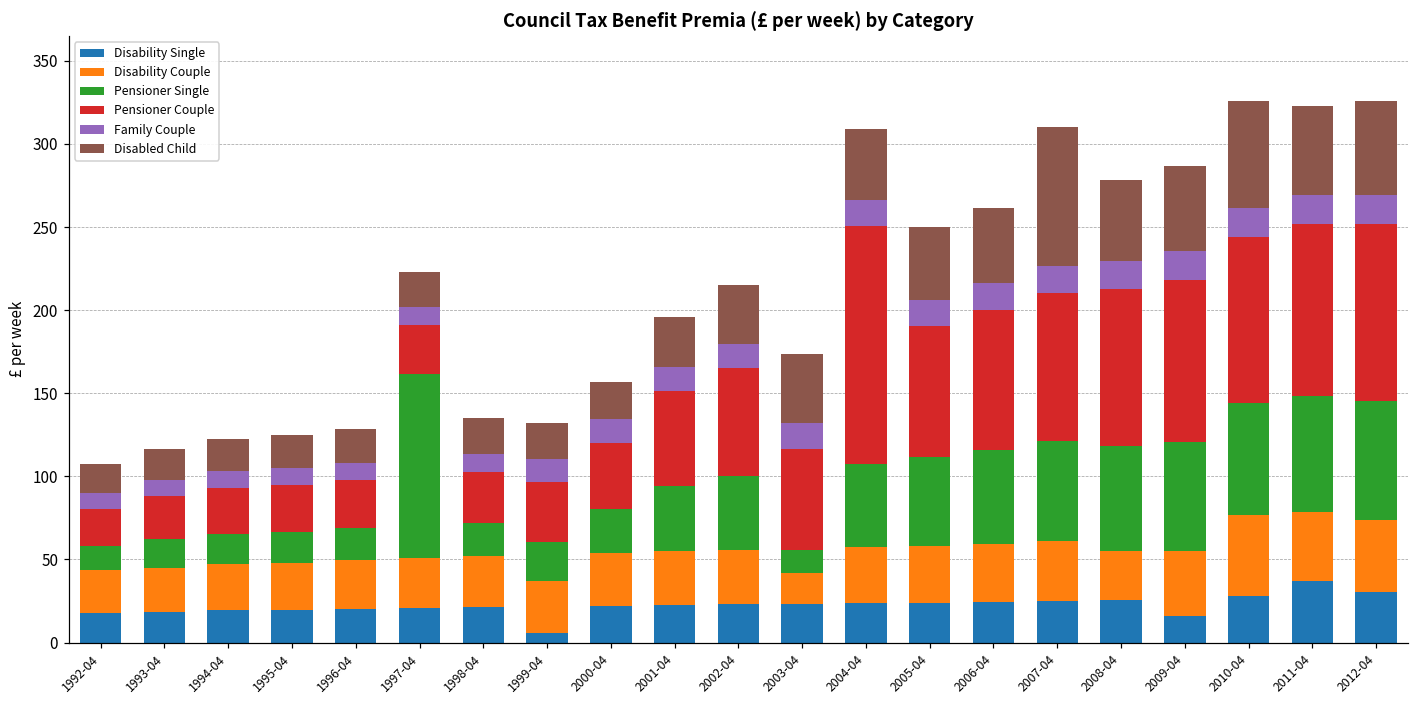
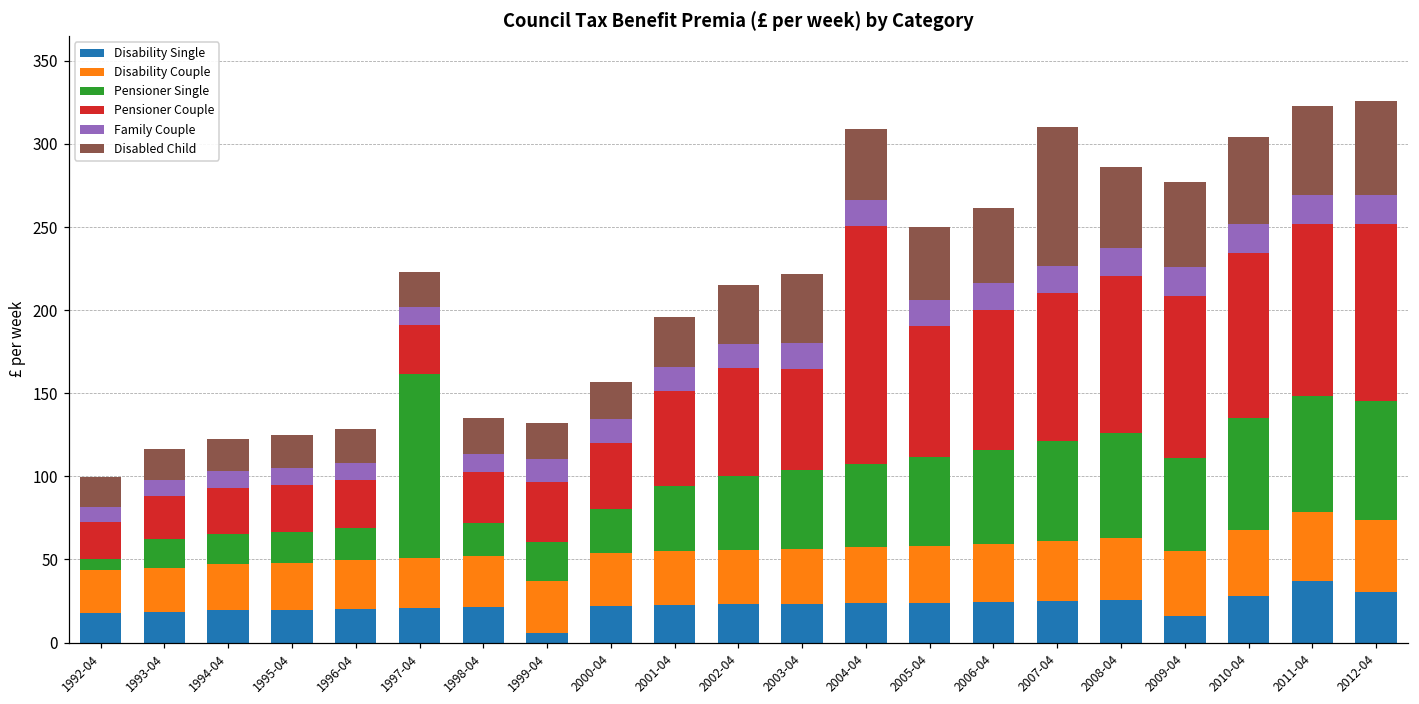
  {
    "Disability Single": {
      "1992-04": 18,
      "1993-04": 18,
      "1994-04": 19,
      "1995-04": 20,
      "1996-04": 20,
      "1997-04": 21,
      "1998-04": 21,
      "1999-04": 6,
      "2000-04": 22,
      "2001-04": 23,
      "2002-04": 23,
      "2003-04": 23,
      "2004-04": 24,
      "2005-04": 24,
      "2006-04": 25,
      "2007-04": 25,
      "2008-04": 26,
      "2009-04": 16,
      "2010-04": 28,
      "2011-04": 37,
      "2012-04": 30
    },
    "Disability Couple": {
      "1992-04": 26,
      "1993-04": 26,
      "1994-04": 28,
      "1995-04": 28,
      "1996-04": 29,
      "1997-04": 30,
      "1998-04": 31,
      "1999-04": 31,
      "2000-04": 32,
      "2001-04": 32,
      "2002-04": 33,
-     "2003-04": 19,
+     "2003-04": 33,
      "2004-04": 34,
      "2005-04": 34,
      "2006-04": 35,
      "2007-04": 36,
-     "2008-04": 29,
+     "2008-04": 37,
      "2009-04": 39,
-     "2010-04": 49,
+     "2010-04": 40,
      "2011-04": 41,
      "2012-04": 43
    },
    "Pensioner Single": {
-     "1992-04": 15,
+     "1992-04": 7,
      "1993-04": 17,
      "1994-04": 18,
      "1995-04": 19,
      "1996-04": 19,
      "1997-04": 111,
      "1998-04": 20,
      "1999-04": 24,
      "2000-04": 26,
      "2001-04": 39,
      "2002-04": 44,
-     "2003-04": 14,
+     "2003-04": 47,
      "2004-04": 50,
      "2005-04": 53,
      "2006-04": 57,
      "2007-04": 60,
      "2008-04": 64,
-     "2009-04": 66,
+     "2009-04": 56,
      "2010-04": 67,
      "2011-04": 70,
      "2012-04": 72
    },
    "Pensioner Couple": {
      "1992-04": 22,
      "1993-04": 26,
      "1994-04": 28,
      "1995-04": 28,
      "1996-04": 29,
      "1997-04": 30,
      "1998-04": 30,
      "1999-04": 36,
      "2000-04": 40,
      "2001-04": 57,
      "2002-04": 65,
      "2003-04": 61,
      "2004-04": 143,
      "2005-04": 79,
      "2006-04": 84,
      "2007-04": 89,
      "2008-04": 94,
      "2009-04": 98,
      "2010-04": 100,
      "2011-04": 104,
      "2012-04": 106
    },
    "Family Couple": {
      "1992-04": 9,
      "1993-04": 10,
      "1994-04": 10,
      "1995-04": 10,
      "1996-04": 11,
      "1997-04": 11,
      "1998-04": 11,
      "1999-04": 14,
      "2000-04": 14,
      "2001-04": 15,
      "2002-04": 15,
      "2003-04": 16,
      "2004-04": 16,
      "2005-04": 16,
      "2006-04": 16,
      "2007-04": 16,
      "2008-04": 17,
      "2009-04": 17,
      "2010-04": 17,
      "2011-04": 17,
      "2012-04": 17
    },
    "Disabled Child": {
      "1992-04": 18,
      "1993-04": 18,
      "1994-04": 19,
      "1995-04": 20,
      "1996-04": 20,
      "1997-04": 21,
      "1998-04": 21,
      "1999-04": 22,
      "2000-04": 22,
      "2001-04": 30,
      "2002-04": 36,
      "2003-04": 41,
      "2004-04": 42,
      "2005-04": 44,
      "2006-04": 45,
      "2007-04": 83,
      "2008-04": 49,
      "2009-04": 51,
-     "2010-04": 64,
+     "2010-04": 52,
      "2011-04": 54,
      "2012-04": 57
    }
  }
